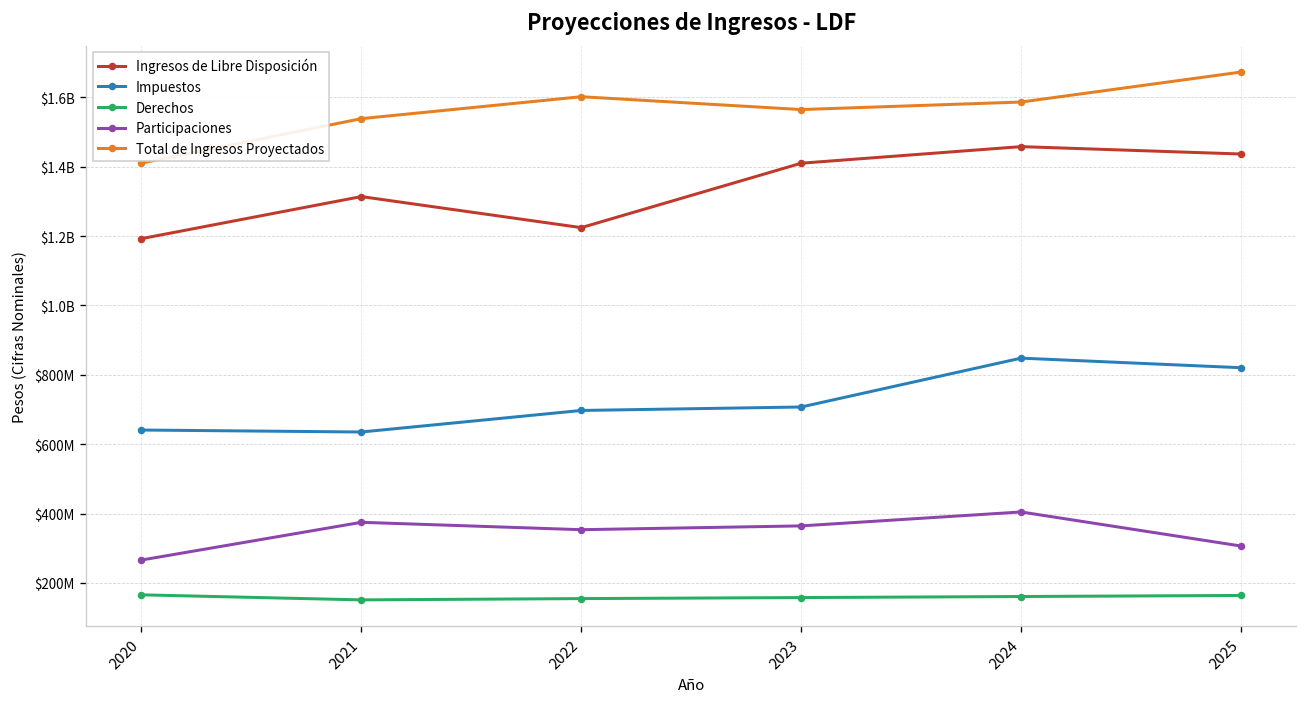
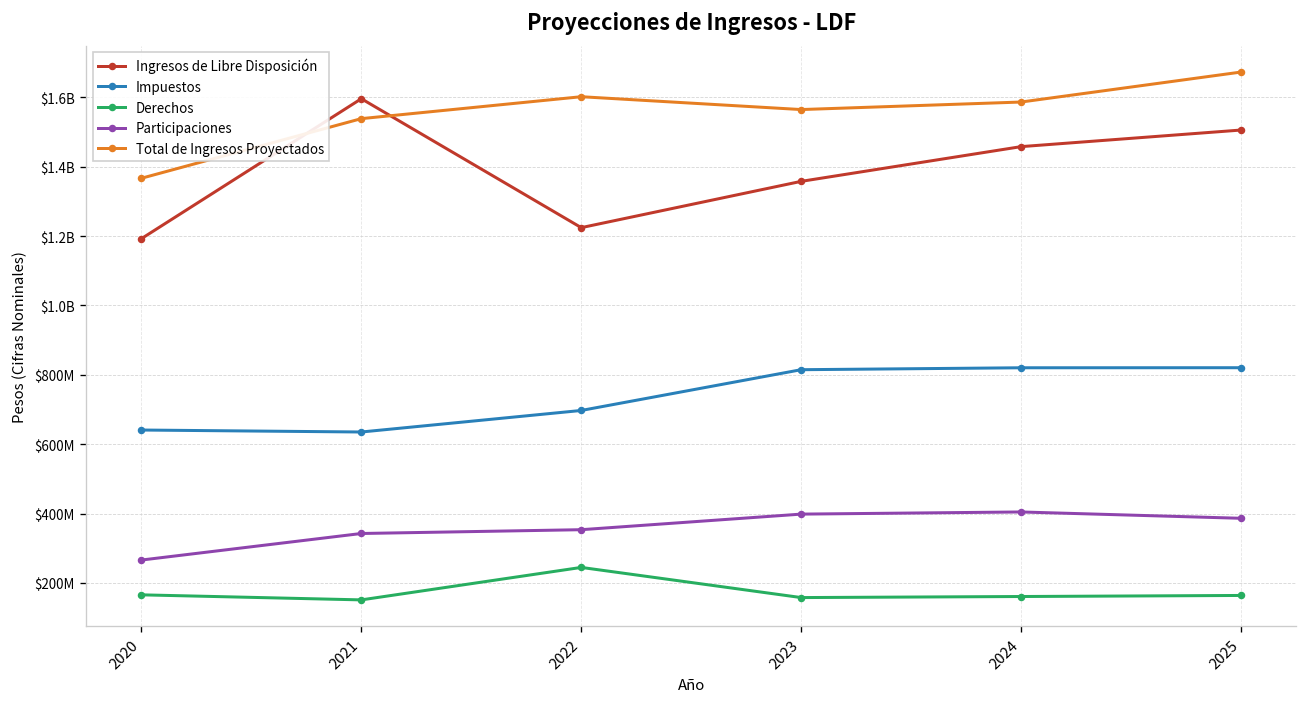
  {
    "Ingresos de Libre Disposición": {
      "2020": "$1190000000",
-     "2021": "$1310000000",
+     "2021": "$1600000000",
      "2022": "$1220000000",
-     "2023": "$1410000000",
+     "2023": "$1360000000",
      "2024": "$1460000000",
-     "2025": "$1440000000"
+     "2025": "$1510000000"
    },
    "Impuestos": {
      "2020": "$640000000",
      "2021": "$640000000",
      "2022": "$700000000",
-     "2023": "$710000000",
-     "2024": "$850000000",
+     "2023": "$810000000",
+     "2024": "$820000000",
      "2025": "$820000000"
    },
    "Derechos": {
      "2020": "$170000000",
      "2021": "$150000000",
-     "2022": "$150000000",
+     "2022": "$240000000",
      "2023": "$160000000",
      "2024": "$160000000",
      "2025": "$160000000"
    },
    "Participaciones": {
      "2020": "$270000000",
-     "2021": "$370000000",
+     "2021": "$340000000",
      "2022": "$350000000",
-     "2023": "$360000000",
+     "2023": "$400000000",
      "2024": "$400000000",
-     "2025": "$310000000"
+     "2025": "$390000000"
    },
    "Total de Ingresos Proyectados": {
-     "2020": "$1410000000",
+     "2020": "$1370000000",
      "2021": "$1540000000",
      "2022": "$1600000000",
      "2023": "$1560000000",
      "2024": "$1590000000",
      "2025": "$1670000000"
    }
  }
